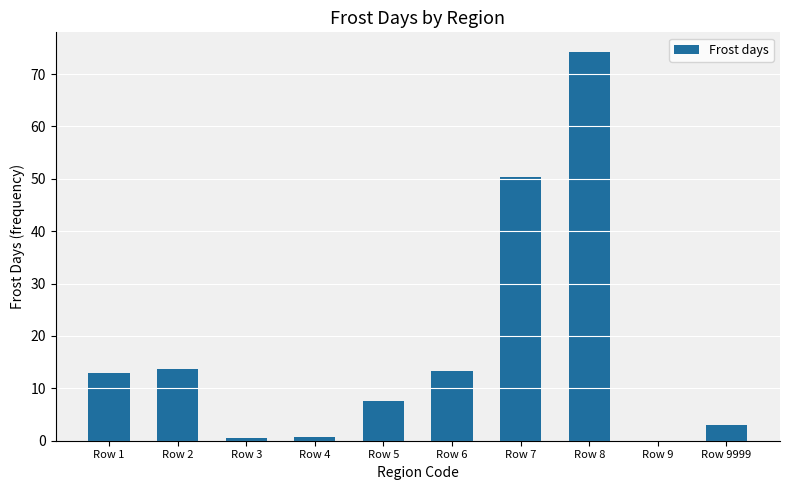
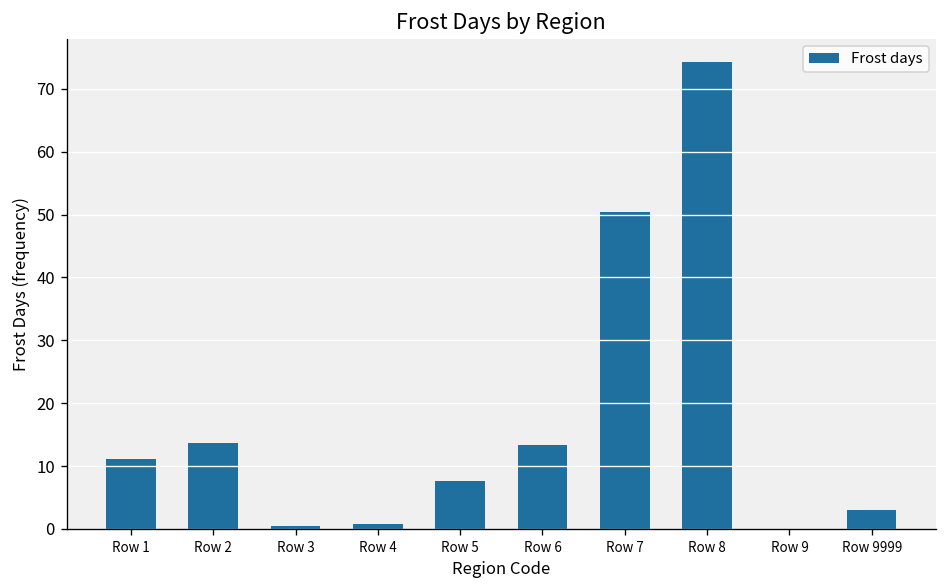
  {
-   "Row 1": 13,
+   "Row 1": 11,
    "Row 2": 14,
    "Row 3": 1,
    "Row 4": 1,
    "Row 5": 8,
    "Row 6": 13,
    "Row 7": 50,
    "Row 8": 74,
    "Row 9": 0,
    "Row 9999": 3
  }
